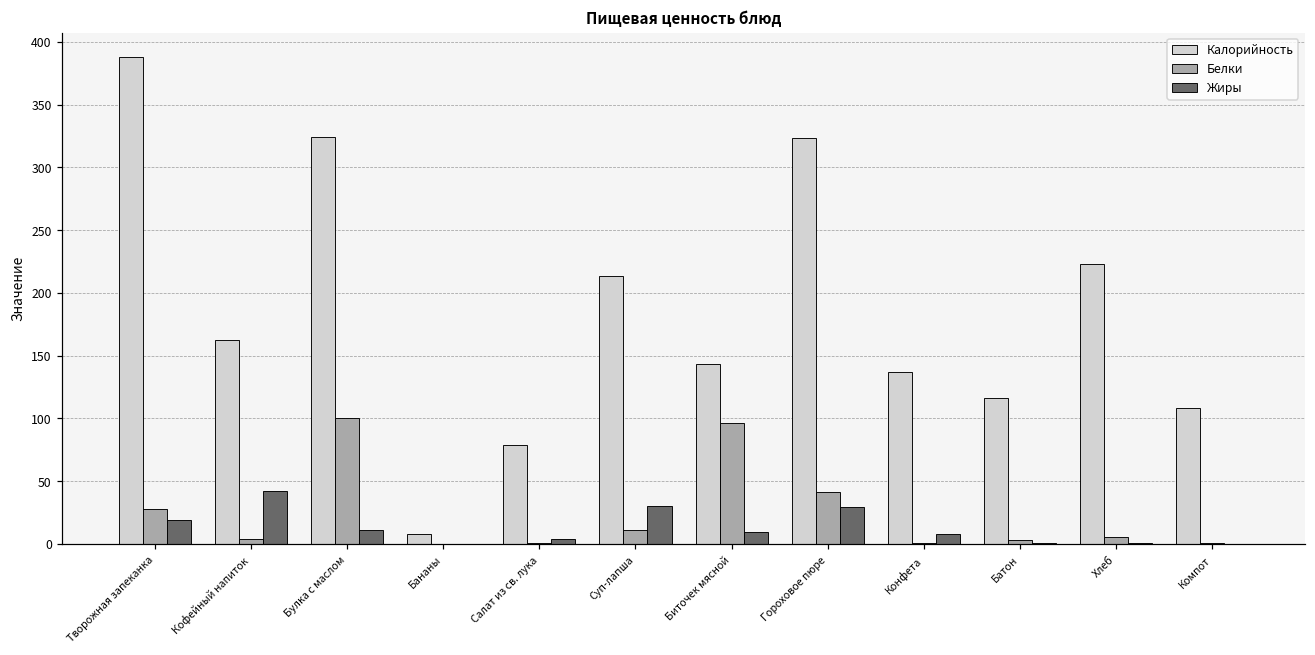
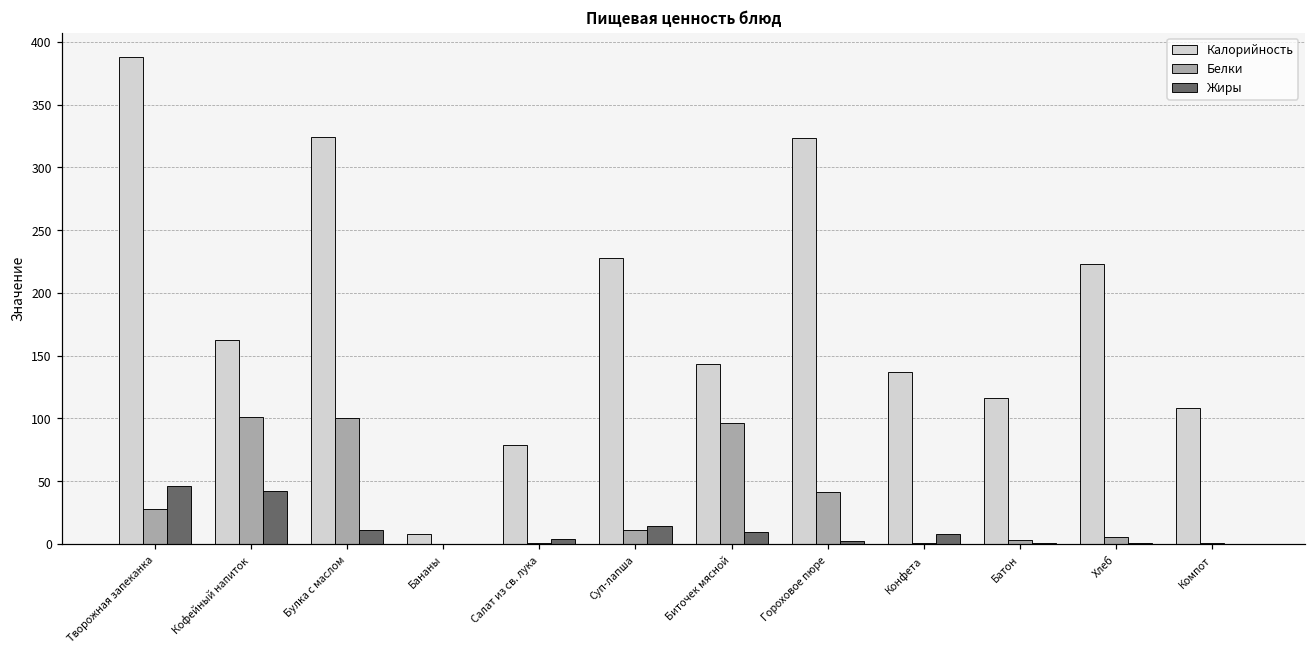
  {
    "Калорийность": {
      "Творожная запеканка": 388,
      "Кофейный напиток": 162,
      "Булка с маслом": 324,
      "Бананы": 8,
      "Салат из св. лука": 79,
-     "Суп-лапша": 213,
+     "Суп-лапша": 228,
      "Биточек мясной": 143,
      "Гороховое пюре": 323,
      "Конфета": 137,
      "Батон": 116,
      "Хлеб": 223,
      "Компот": 108
    },
    "Белки": {
      "Творожная запеканка": 28,
-     "Кофейный напиток": 4,
+     "Кофейный напиток": 101,
      "Булка с маслом": 100,
      "Бананы": 0,
      "Суп-лапша": 11,
      "Биточек мясной": 96,
      "Гороховое пюре": 41,
      "Батон": 3,
      "Хлеб": 5
    },
    "Жиры": {
-     "Творожная запеканка": 19,
+     "Творожная запеканка": 46,
      "Кофейный напиток": 42,
      "Булка с маслом": 11,
      "Бананы": 0,
      "Салат из св. лука": 4,
-     "Суп-лапша": 30,
+     "Суп-лапша": 14,
      "Биточек мясной": 9,
-     "Гороховое пюре": 29,
+     "Гороховое пюре": 2,
      "Конфета": 8,
      "Компот": 0
    }
  }
